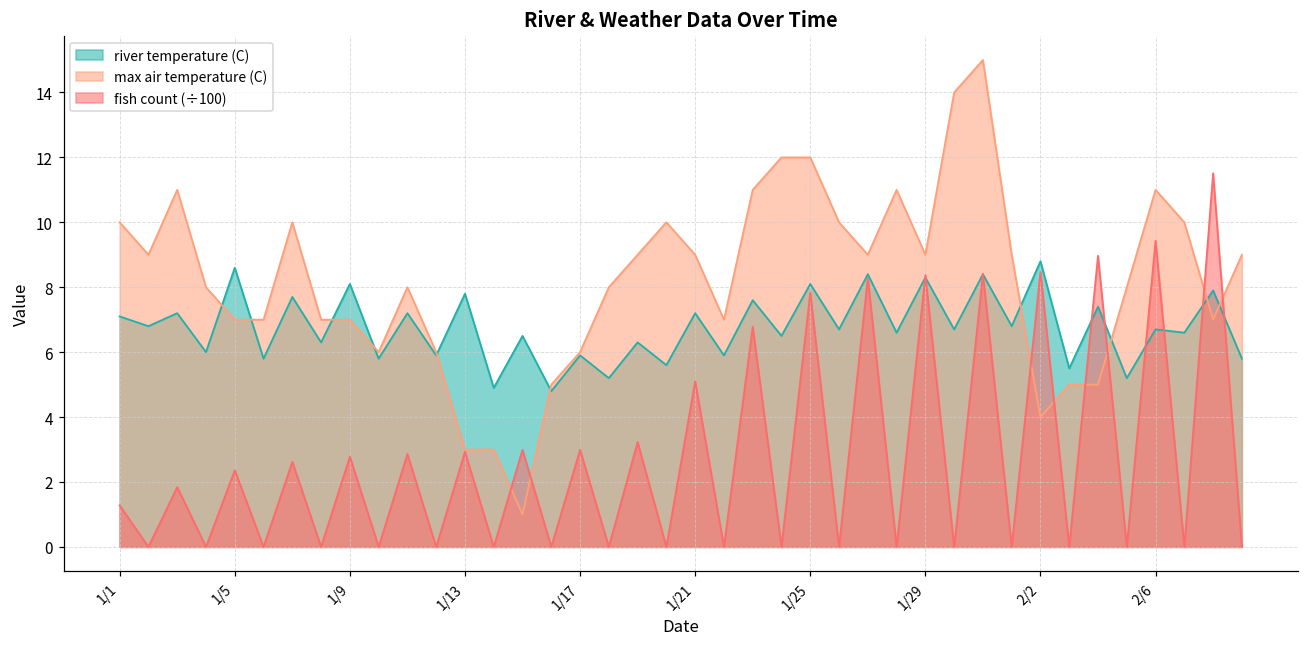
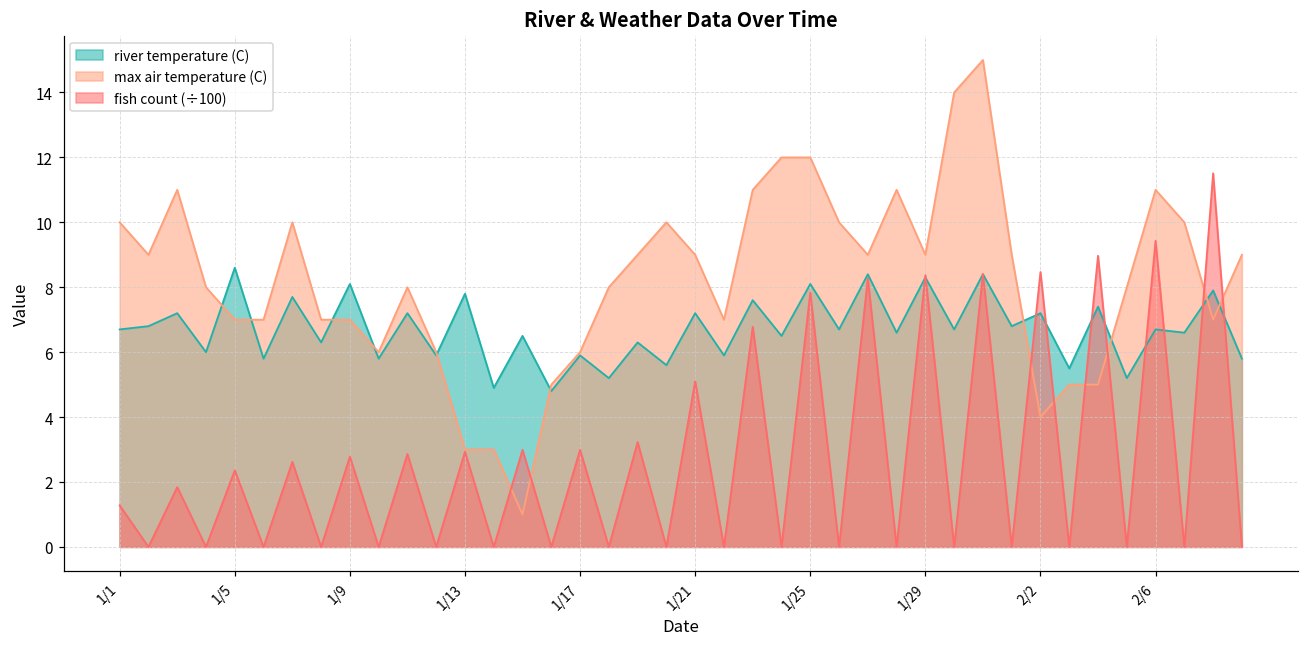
  {
    "river temperature (C)": {
-     "1/1": 7.1,
+     "1/1": 6.7,
      "1/5": 8.6,
      "1/9": 8.1,
      "1/13": 7.8,
      "1/17": 5.9,
      "1/21": 7.2,
      "1/25": 8.1,
-     "2/2": 8.8,
+     "2/2": 7.2,
      "2/6": 6.7
    }
  }
